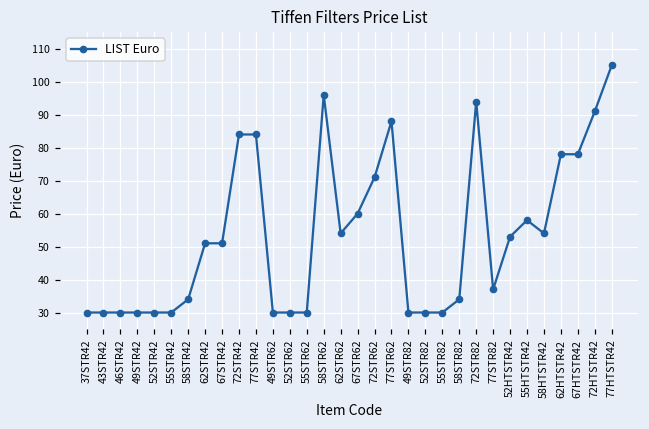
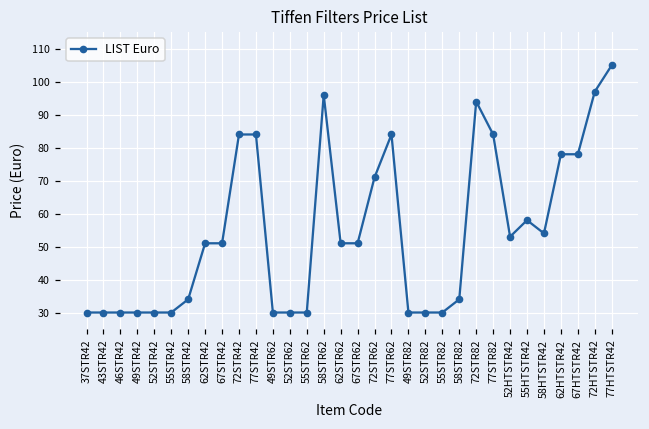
  {
    "37STR42": 30,
    "43STR42": 30,
    "46STR42": 30,
    "49STR42": 30,
    "52STR42": 30,
    "55STR42": 30,
    "58STR42": 34,
    "62STR42": 51,
    "67STR42": 51,
    "72STR42": 84,
    "77STR42": 84,
    "49STR62": 30,
    "52STR62": 30,
    "55STR62": 30,
    "58STR62": 96,
-   "62STR62": 54,
-   "67STR62": 60,
+   "62STR62": 51,
+   "67STR62": 51,
    "72STR62": 71,
-   "77STR62": 88,
+   "77STR62": 84,
    "49STR82": 30,
    "52STR82": 30,
    "55STR82": 30,
    "58STR82": 34,
    "72STR82": 94,
-   "77STR82": 37,
+   "77STR82": 84,
    "52HTSTR42": 53,
    "55HTSTR42": 58,
    "58HTSTR42": 54,
    "62HTSTR42": 78,
    "67HTSTR42": 78,
-   "72HTSTR42": 91,
+   "72HTSTR42": 97,
    "77HTSTR42": 105
  }
